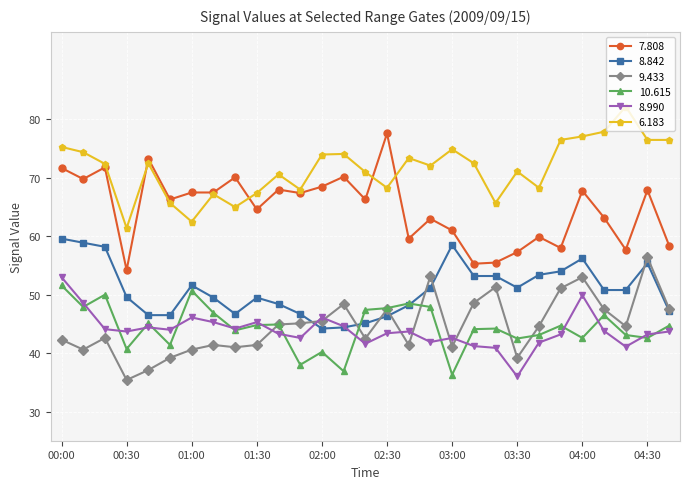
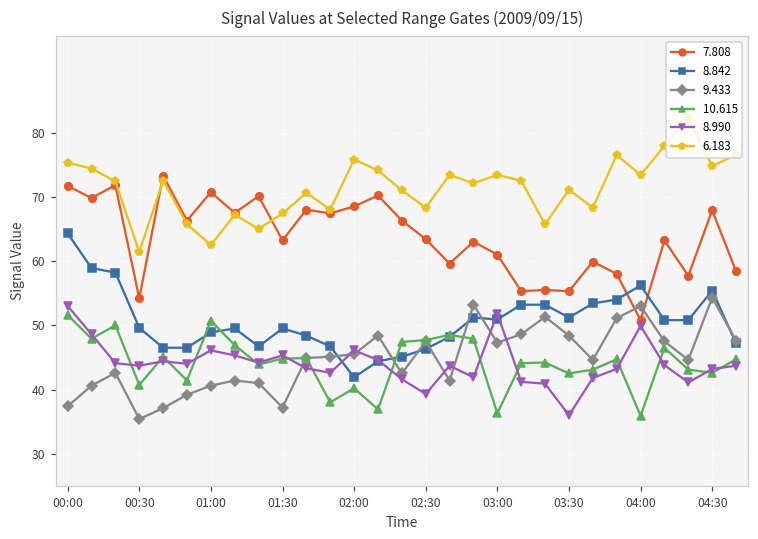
  {
    "7.808": {
      "00:00": 72,
      "00:30": 54,
-     "01:00": 68,
-     "01:30": 65,
+     "01:00": 71,
+     "01:30": 63,
      "02:00": 69,
-     "02:30": 78,
+     "02:30": 63,
      "03:00": 61,
-     "03:30": 57,
-     "04:00": 68,
+     "03:30": 55,
+     "04:00": 51,
      "04:30": 68
    },
    "8.842": {
-     "00:00": 60,
+     "00:00": 64,
      "00:30": 50,
-     "01:00": 52,
+     "01:00": 49,
      "01:30": 50,
-     "02:00": 44,
+     "02:00": 42,
      "02:30": 46,
-     "03:00": 59,
+     "03:00": 51,
      "03:30": 51,
      "04:00": 56,
      "04:30": 55
    },
    "9.433": {
-     "00:00": 42,
+     "00:00": 37,
      "00:30": 35,
      "01:00": 41,
-     "01:30": 41,
+     "01:30": 37,
      "02:00": 46,
-     "03:00": 41,
-     "03:30": 39,
+     "03:00": 47,
+     "03:30": 48,
      "04:00": 53,
-     "04:30": 56
+     "04:30": 54
    },
    "10.615": {
      "00:00": 52,
      "00:30": 41,
      "01:00": 51,
      "01:30": 45,
      "02:00": 40,
      "03:00": 36,
      "03:30": 43,
-     "04:00": 43,
+     "04:00": 36,
      "04:30": 43
    },
    "8.990": {
      "00:00": 53,
      "00:30": 44,
      "01:00": 46,
      "01:30": 45,
      "02:00": 46,
-     "02:30": 43,
-     "03:00": 43,
+     "02:30": 39,
+     "03:00": 52,
      "03:30": 36,
      "04:00": 50,
      "04:30": 43
    },
    "6.183": {
      "00:00": 75,
      "00:30": 61,
      "01:00": 63,
      "01:30": 67,
-     "02:00": 74,
+     "02:00": 76,
      "02:30": 68,
-     "03:00": 75,
+     "03:00": 73,
      "03:30": 71,
-     "04:00": 77,
-     "04:30": 77
+     "04:00": 73,
+     "04:30": 75
    }
  }
